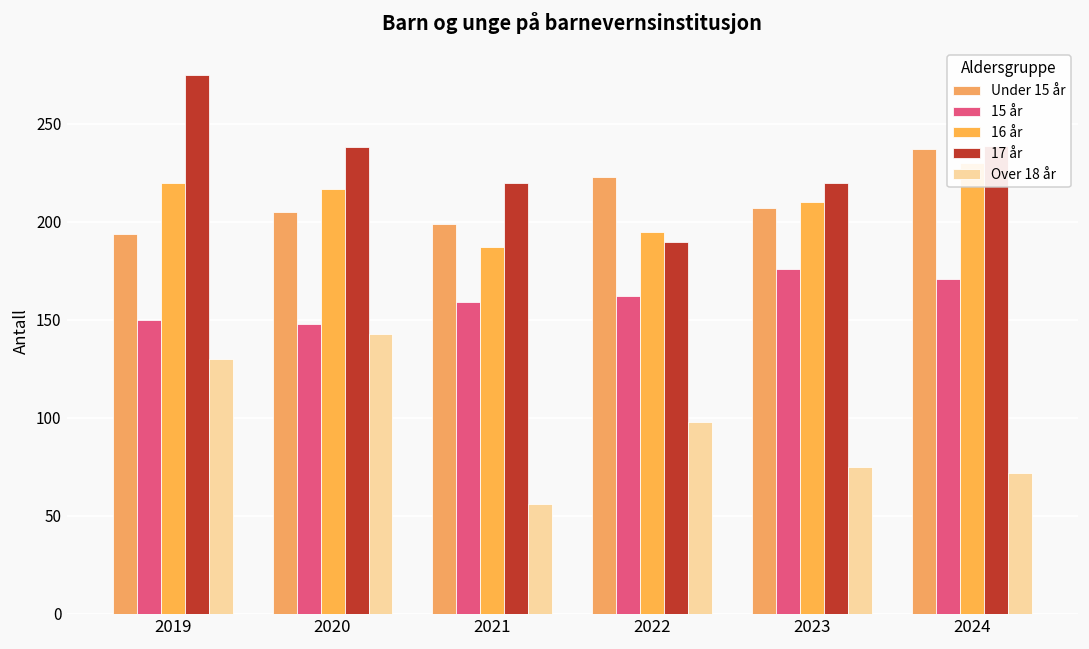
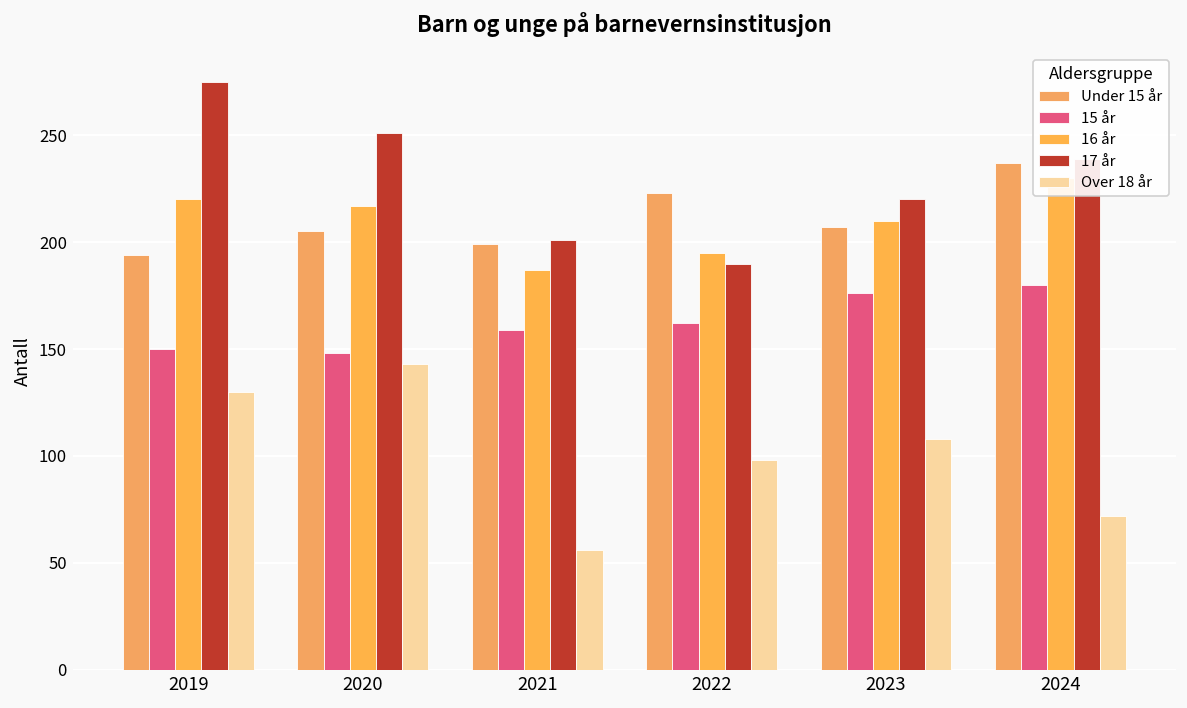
  {
    "15 år": {
      "2019": 150,
      "2020": 148,
      "2021": 159,
      "2022": 162,
      "2023": 176,
-     "2024": 171
+     "2024": 180
    },
    "17 år": {
      "2019": 275,
-     "2020": 238,
-     "2021": 220,
+     "2020": 251,
+     "2021": 201,
      "2022": 190,
      "2023": 220
    },
    "Over 18 år": {
      "2019": 130,
      "2020": 143,
      "2021": 56,
      "2022": 98,
-     "2023": 75,
+     "2023": 108,
      "2024": 72
    }
  }
